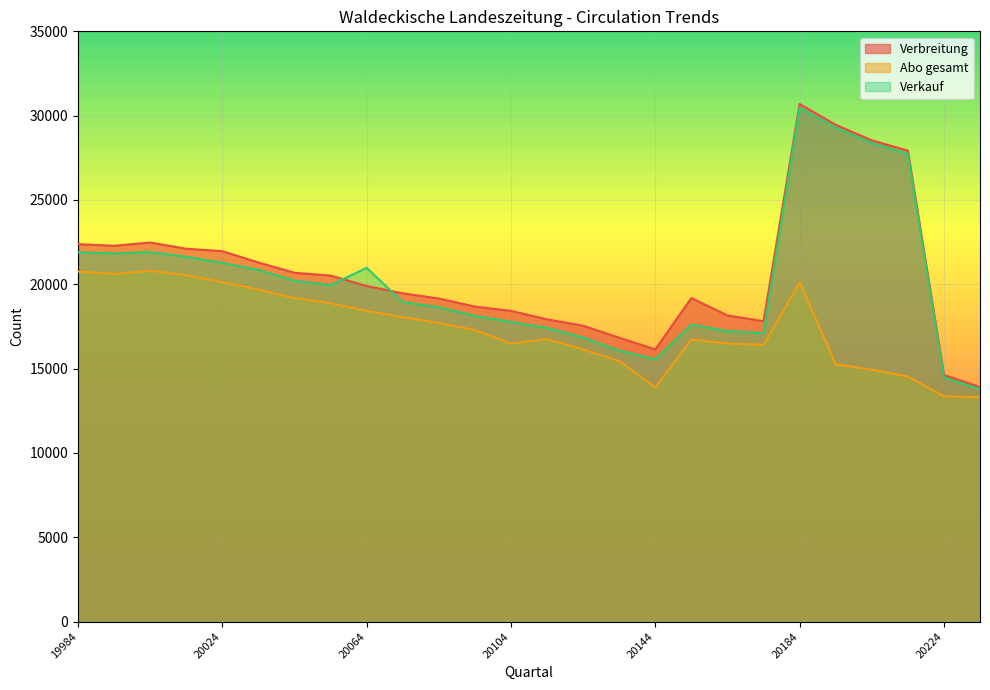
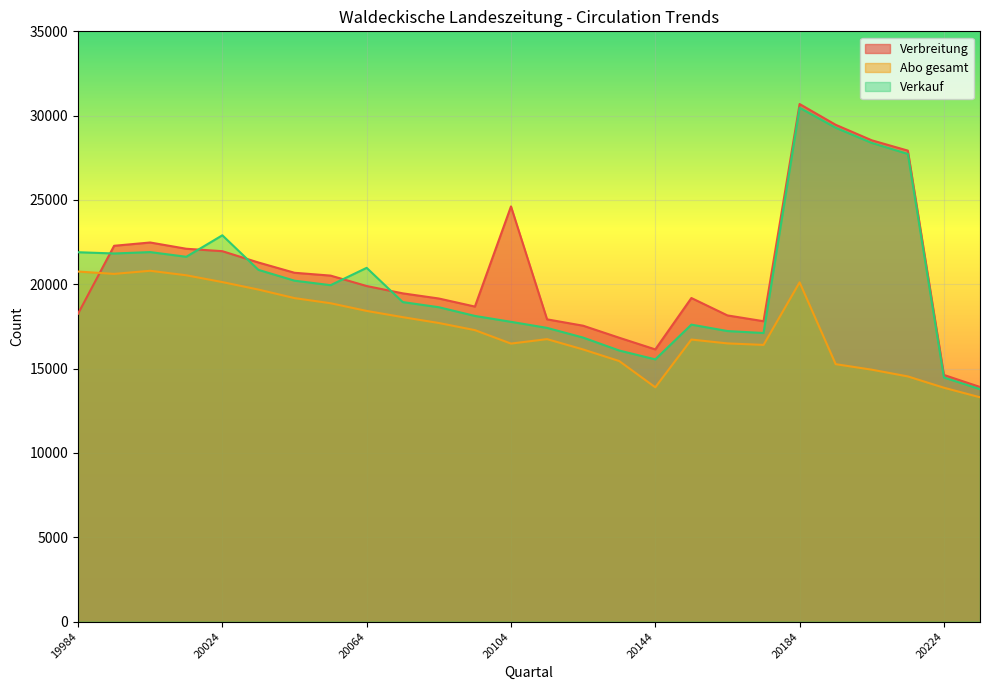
  {
    "Verbreitung": {
-     "19984": 22400,
+     "19984": 18300,
      "20024": 22000,
      "20064": 19900,
-     "20104": 18400,
+     "20104": 24600,
      "20144": 16100,
      "20184": 30700,
      "20224": 14600
    },
    "Abo gesamt": {
      "19984": 20800,
      "20024": 20100,
      "20064": 18400,
      "20104": 16500,
      "20144": 13900,
      "20184": 20100,
-     "20224": 13400
+     "20224": 13900
    },
    "Verkauf": {
      "19984": 21900,
-     "20024": 21300,
+     "20024": 22900,
      "20064": 21000,
      "20104": 17800,
      "20144": 15600,
      "20184": 30500,
      "20224": 14500
    }
  }
